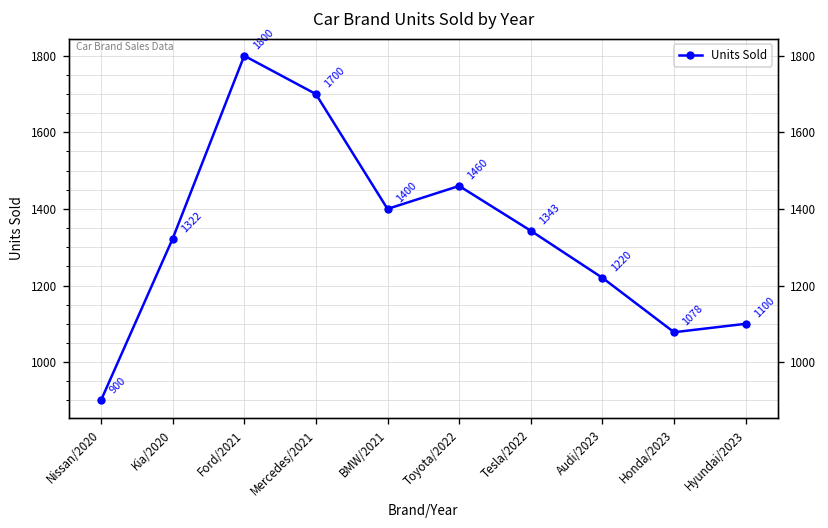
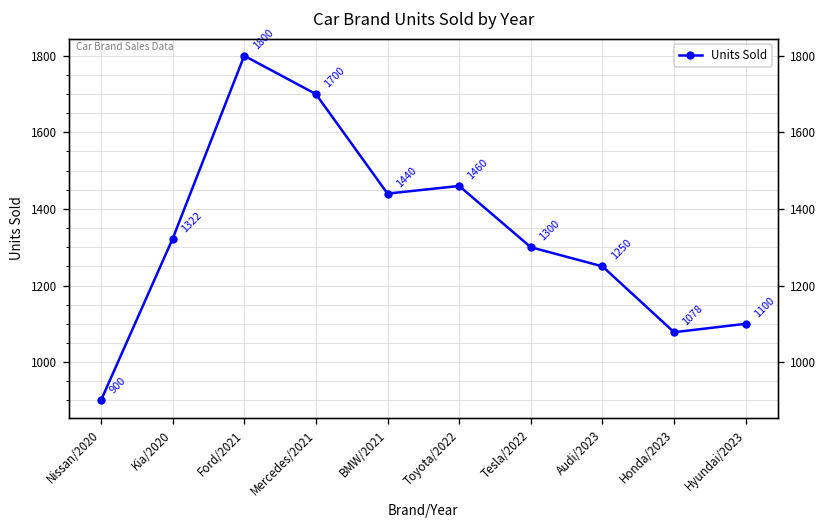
  {
    "Nissan/2020": 900,
    "Kia/2020": 1322,
    "Ford/2021": 1800,
    "Mercedes/2021": 1700,
-   "BMW/2021": 1400,
+   "BMW/2021": 1440,
    "Toyota/2022": 1460,
-   "Tesla/2022": 1343,
-   "Audi/2023": 1220,
+   "Tesla/2022": 1300,
+   "Audi/2023": 1250,
    "Honda/2023": 1078,
    "Hyundai/2023": 1100
  }
